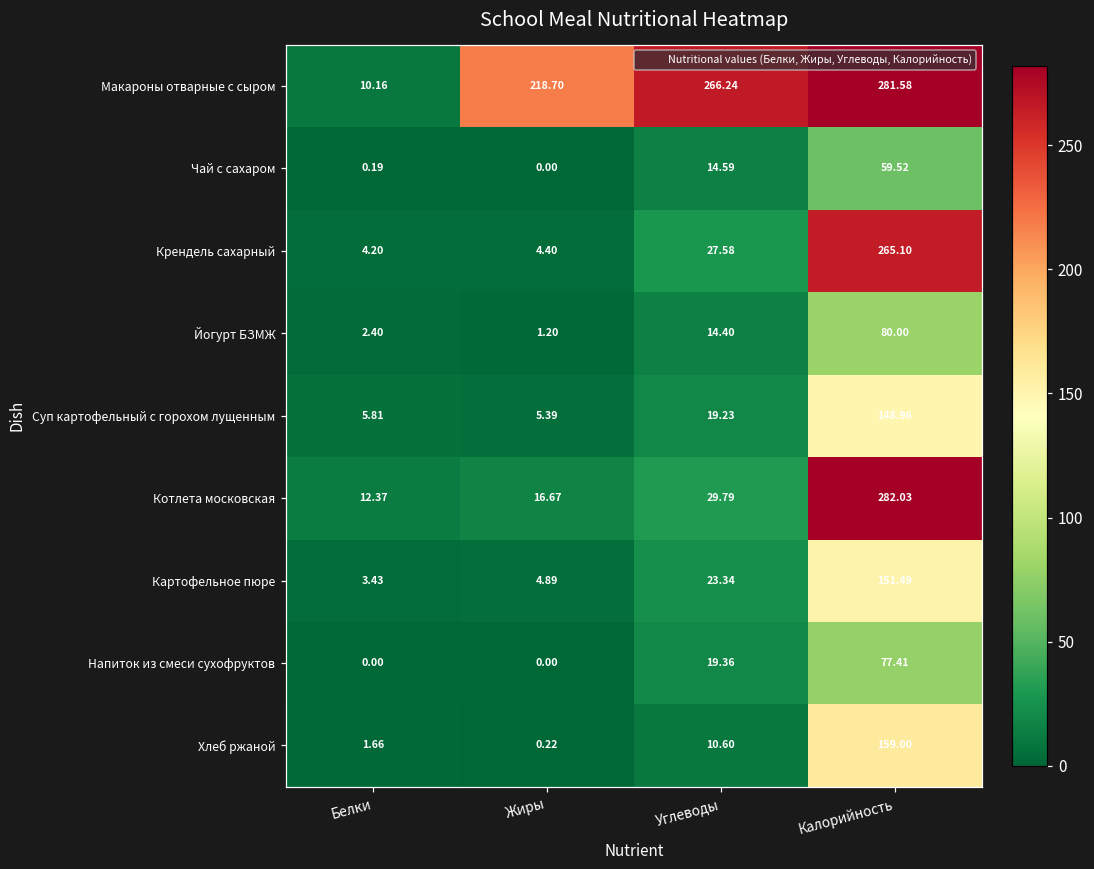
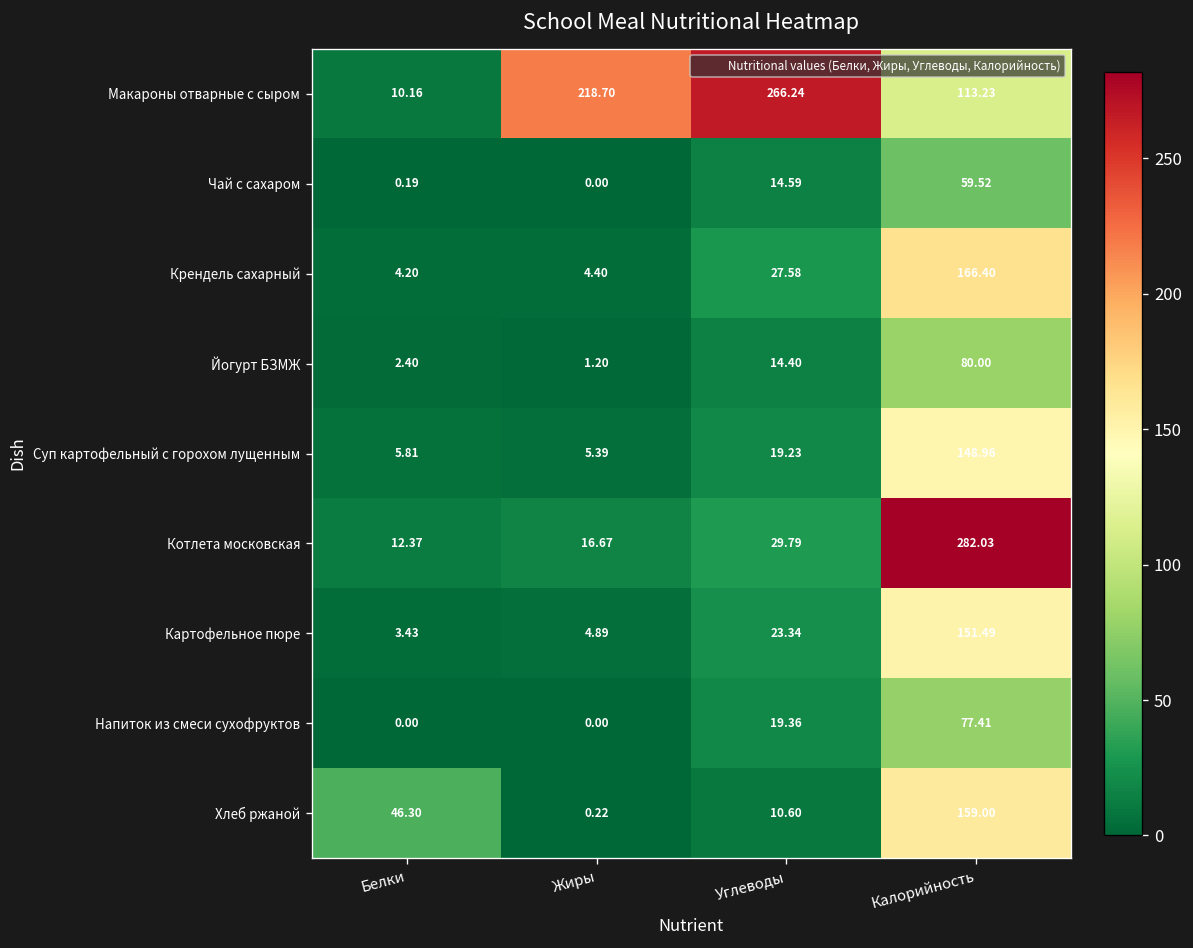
  {
    "Макароны отварные с сыром": {
      "Белки": 10.16,
      "Жиры": 218.70,
      "Углеводы": 266.24,
-     "Калорийность": 281.58
+     "Калорийность": 113.23
    },
    "Чай с сахаром": {
      "Белки": 0.19,
      "Жиры": 0.00,
      "Углеводы": 14.59,
      "Калорийность": 59.52
    },
    "Крендель сахарный": {
      "Белки": 4.20,
      "Жиры": 4.40,
      "Углеводы": 27.58,
-     "Калорийность": 265.10
+     "Калорийность": 166.40
    },
    "Йогурт БЗМЖ": {
      "Белки": 2.40,
      "Жиры": 1.20,
      "Углеводы": 14.40,
      "Калорийность": 80.00
    },
    "Суп картофельный с горохом лущенным": {
      "Белки": 5.81,
      "Жиры": 5.39,
      "Углеводы": 19.23,
      "Калорийность": 148.96
    },
    "Котлета московская": {
      "Белки": 12.37,
      "Жиры": 16.67,
      "Углеводы": 29.79,
      "Калорийность": 282.03
    },
    "Картофельное пюре": {
      "Белки": 3.43,
      "Жиры": 4.89,
      "Углеводы": 23.34,
      "Калорийность": 151.49
    },
    "Напиток из смеси сухофруктов": {
      "Белки": 0.00,
      "Жиры": 0.00,
      "Углеводы": 19.36,
      "Калорийность": 77.41
    },
    "Хлеб ржаной": {
-     "Белки": 1.66,
+     "Белки": 46.30,
      "Жиры": 0.22,
      "Углеводы": 10.60,
      "Калорийность": 159.00
    }
  }
